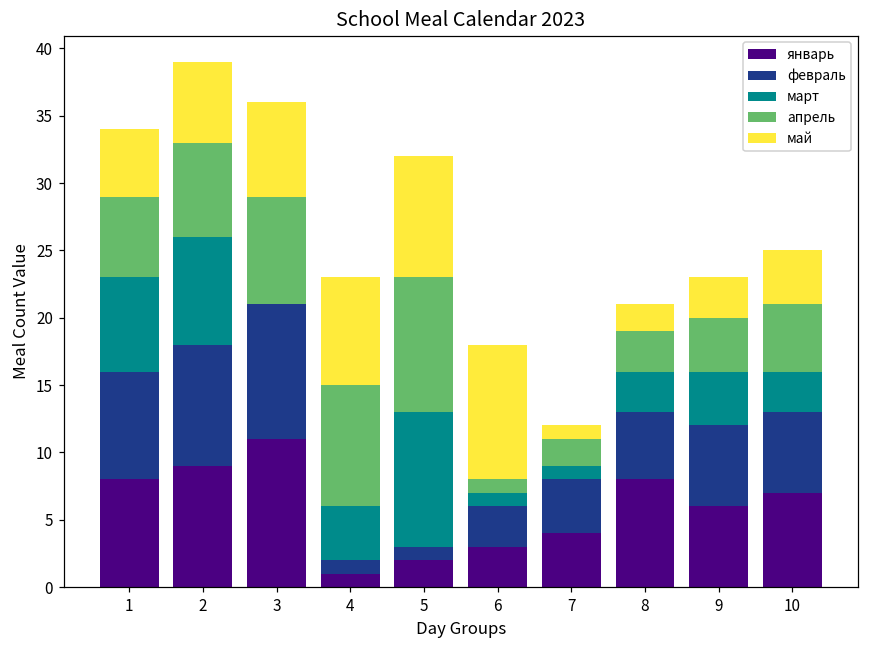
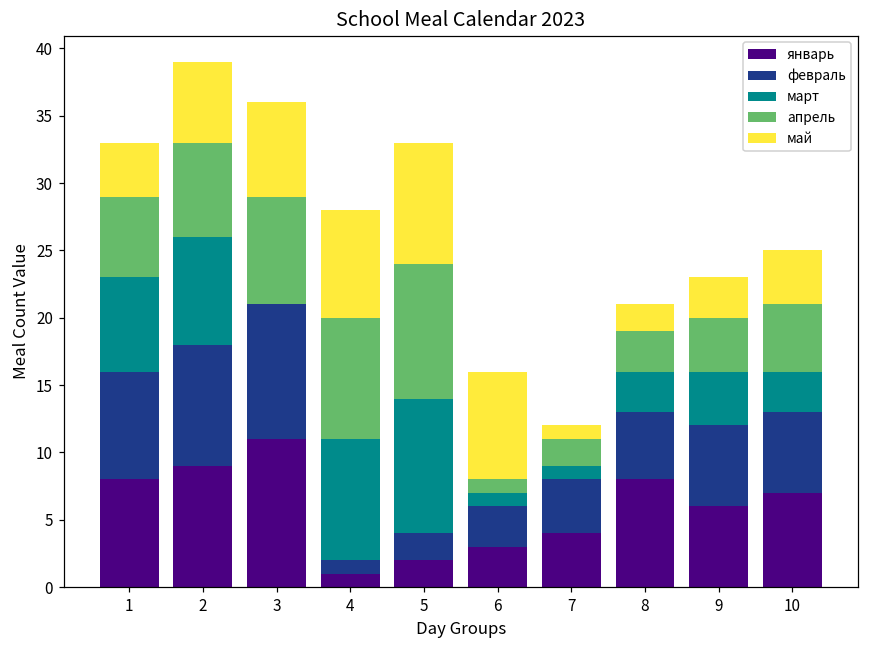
  {
    "январь": {
      "1": 8,
      "2": 9,
      "3": 11,
      "4": 1,
      "5": 2,
      "6": 3,
      "7": 4,
      "8": 8,
      "9": 6,
      "10": 7
    },
    "февраль": {
      "1": 8,
      "2": 9,
      "3": 10,
      "4": 1,
-     "5": 1,
+     "5": 2,
      "6": 3,
      "7": 4,
      "8": 5,
      "9": 6,
      "10": 6
    },
    "март": {
      "1": 7,
      "2": 8,
      "3": 0,
-     "4": 4,
+     "4": 9,
      "5": 10,
      "6": 1,
      "7": 1,
      "8": 3,
      "9": 4,
      "10": 3
    },
    "апрель": {
      "1": 6,
      "2": 7,
      "3": 8,
      "4": 9,
      "5": 10,
      "6": 1,
      "7": 2,
      "8": 3,
      "9": 4,
      "10": 5
    },
    "май": {
-     "1": 5,
+     "1": 4,
      "2": 6,
      "3": 7,
      "4": 8,
      "5": 9,
-     "6": 10,
+     "6": 8,
      "7": 1,
      "8": 2,
      "9": 3,
      "10": 4
    }
  }
